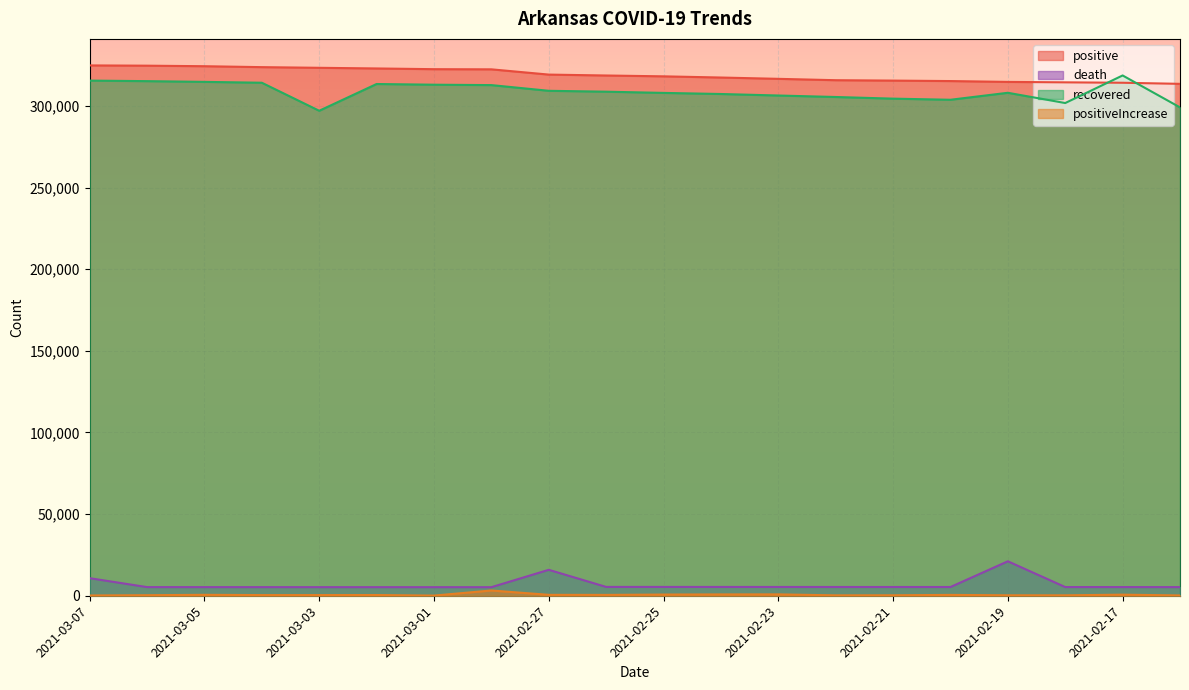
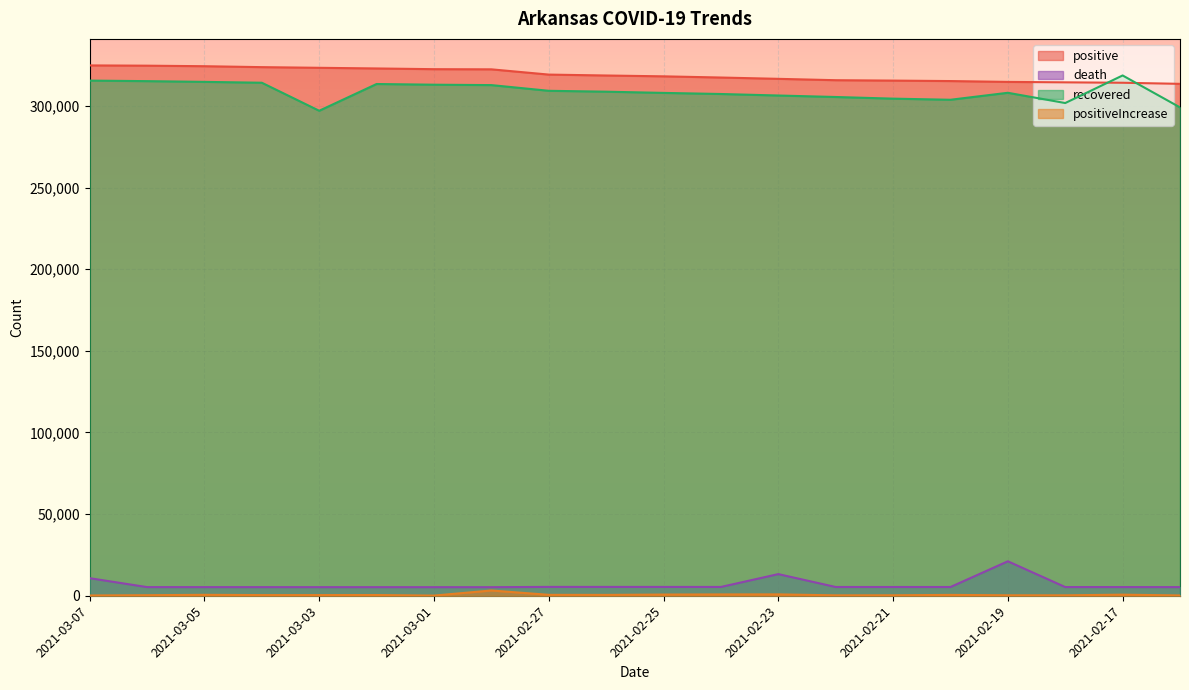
  {
    "death": {
      "2021-03-07": "11,000",
      "2021-03-05": "5,000",
      "2021-03-03": "5,000",
      "2021-03-01": "5,000",
-     "2021-02-27": "16,000",
+     "2021-02-27": "5,000",
      "2021-02-25": "5,000",
-     "2021-02-23": "5,000",
+     "2021-02-23": "13,000",
      "2021-02-21": "5,000",
      "2021-02-19": "21,000",
      "2021-02-17": "5,000"
    },
    "recovered": {
      "2021-03-07": "316,000",
      "2021-03-05": "315,000",
      "2021-03-03": "297,000",
      "2021-03-01": "313,000",
      "2021-02-27": "309,000",
      "2021-02-25": "308,000",
      "2021-02-23": "306,000",
      "2021-02-21": "304,000",
      "2021-02-19": "308,000"
    }
  }
